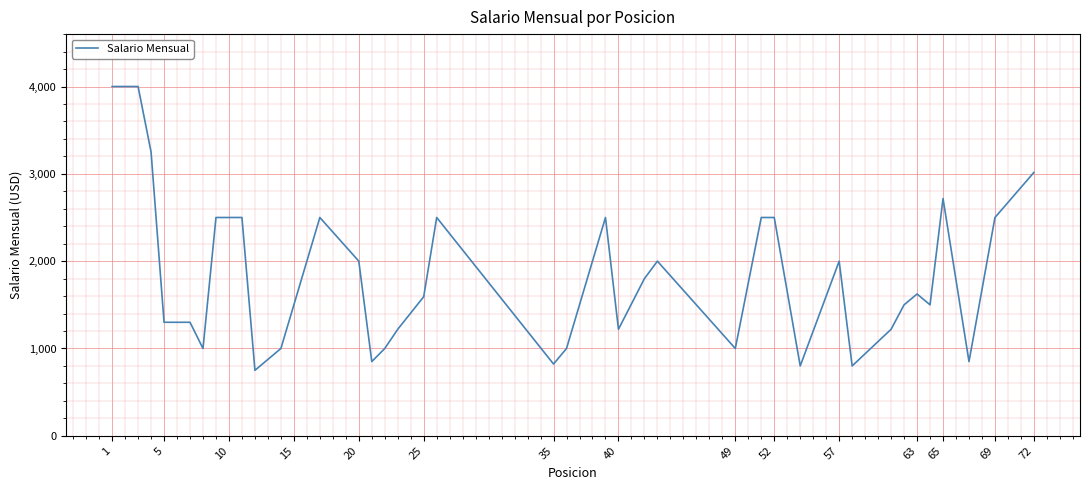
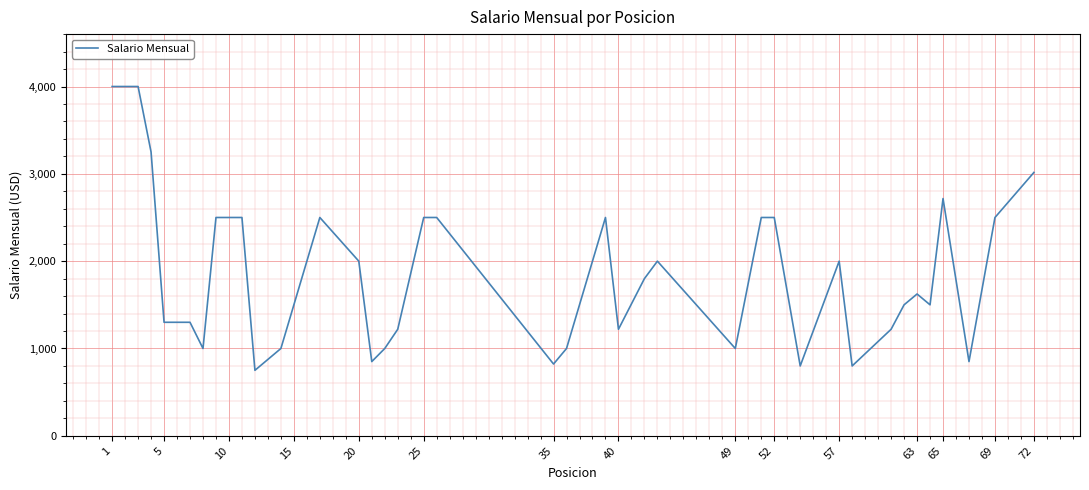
  {
    "1": "4,000",
    "5": "1,300",
    "10": "2,500",
    "20": "2,000",
-   "25": "1,600",
+   "25": "2,500",
    "35": "800",
    "40": "1,200",
    "49": "1,000",
    "52": "2,500",
    "57": "2,000",
    "63": "1,600",
    "65": "2,700",
    "69": "2,500",
    "72": "3,000"
  }
